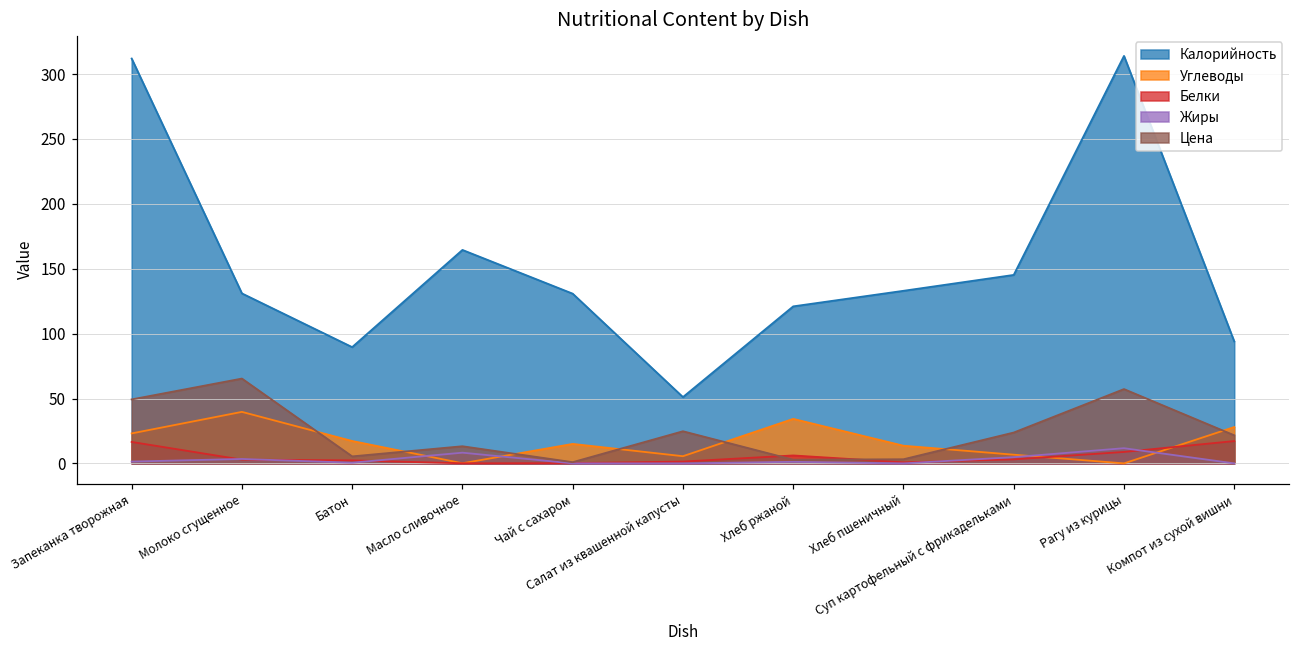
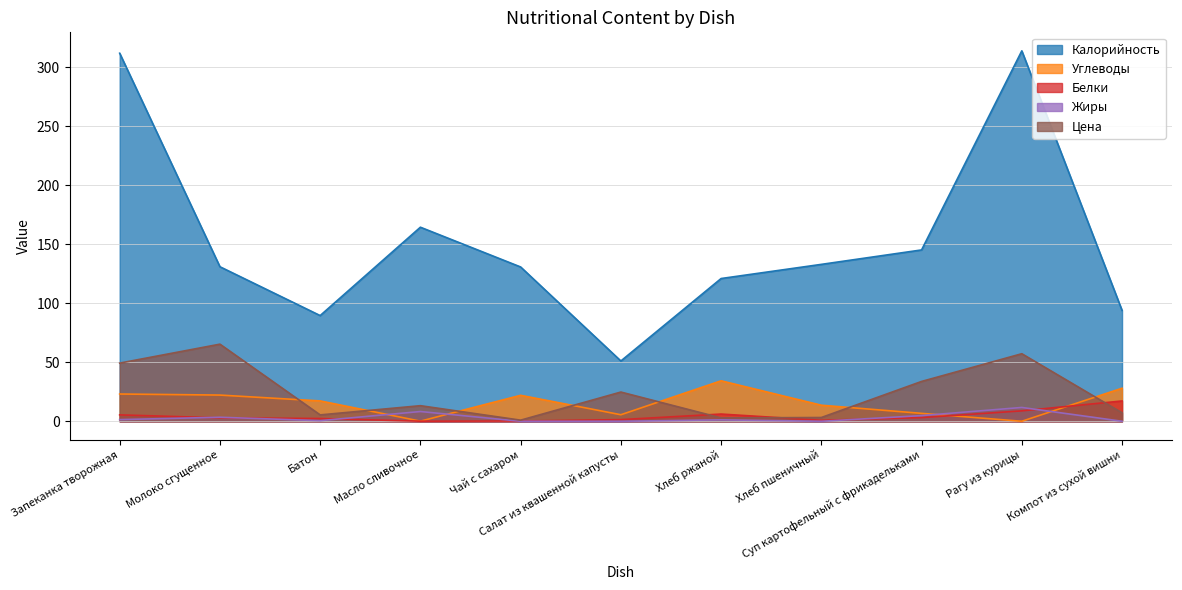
  {
    "Калорийность": {
      "Запеканка творожная": 312,
      "Молоко сгущенное": 131,
      "Батон": 90,
      "Масло сливочное": 165,
      "Чай с сахаром": 131,
      "Салат из квашенной капусты": 51,
      "Хлеб ржаной": 121,
      "Хлеб пшеничный": 133,
      "Суп картофельный с фрикадельками": 145,
      "Рагу из курицы": 314,
      "Компот из сухой вишни": 94
    },
    "Углеводы": {
      "Запеканка творожная": 23,
-     "Молоко сгущенное": 40,
+     "Молоко сгущенное": 22,
      "Батон": 17,
-     "Чай с сахаром": 15,
+     "Чай с сахаром": 22,
      "Салат из квашенной капусты": 6,
      "Хлеб ржаной": 34,
      "Хлеб пшеничный": 14,
      "Рагу из курицы": 0,
      "Компот из сухой вишни": 28
    },
    "Белки": {
-     "Запеканка творожная": 17,
+     "Запеканка творожная": 5,
      "Хлеб ржаной": 6,
      "Рагу из курицы": 9,
      "Компот из сухой вишни": 17
    },
    "Жиры": {
      "Запеканка творожная": 1,
      "Масло сливочное": 8,
      "Рагу из курицы": 12,
      "Компот из сухой вишни": 0
    },
    "Цена": {
      "Запеканка творожная": 49,
      "Молоко сгущенное": 65,
      "Батон": 5,
      "Масло сливочное": 13,
      "Салат из квашенной капусты": 25,
      "Хлеб пшеничный": 3,
-     "Суп картофельный с фрикадельками": 24,
+     "Суп картофельный с фрикадельками": 34,
      "Рагу из курицы": 57,
-     "Компот из сухой вишни": 22
+     "Компот из сухой вишни": 7
    }
  }
